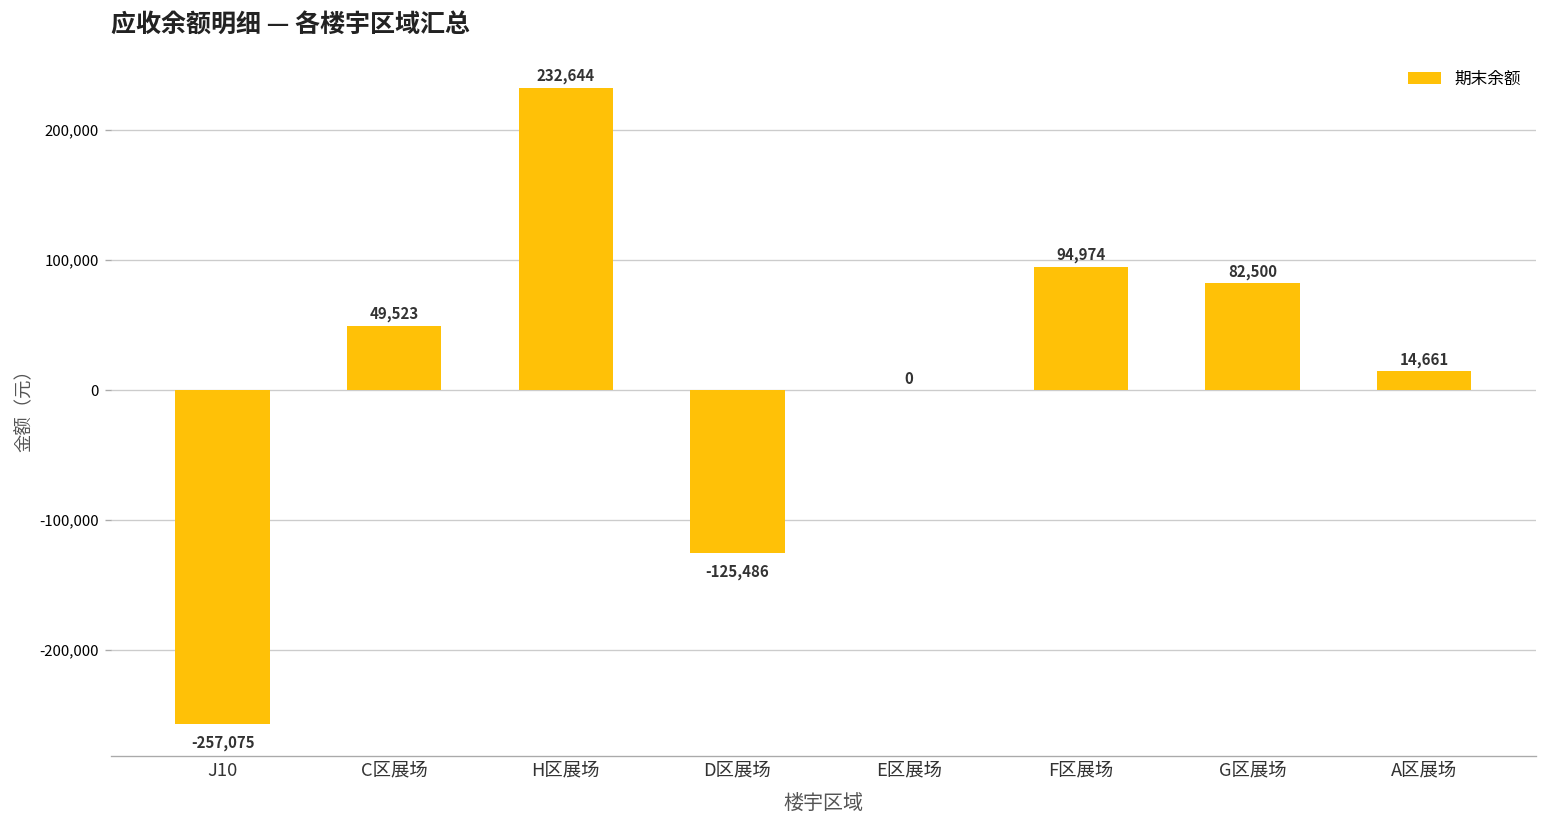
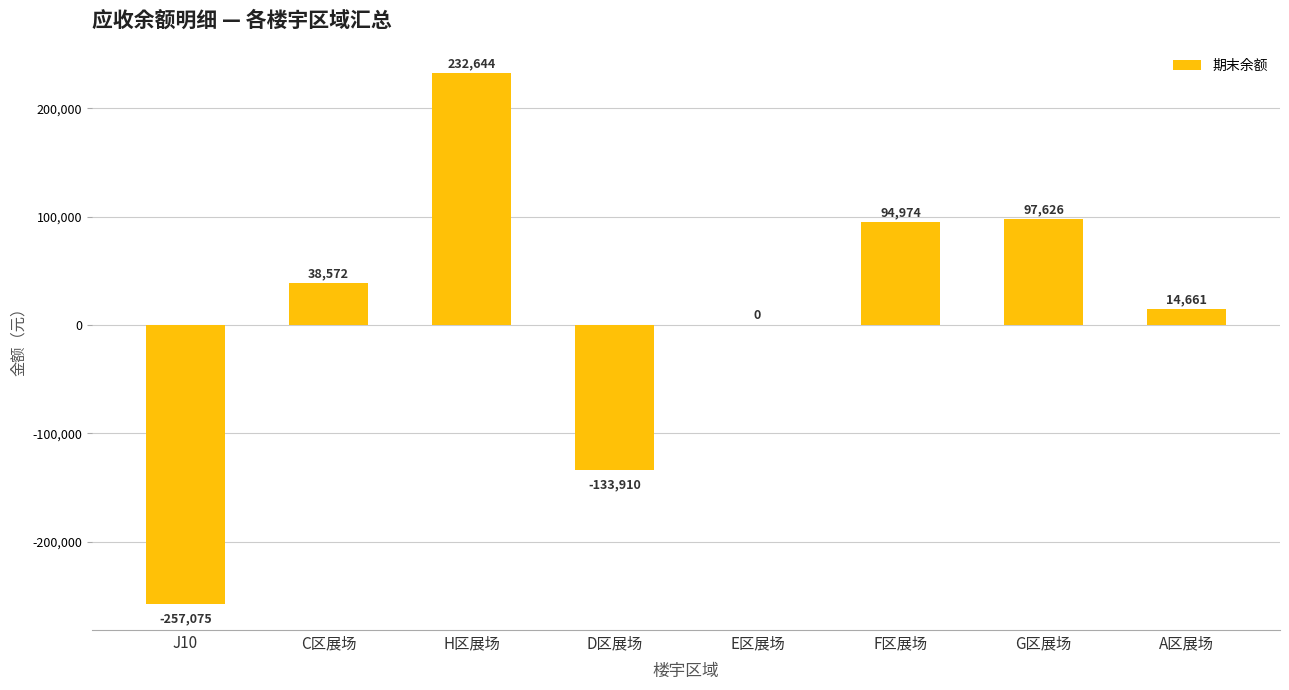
  {
    "J10": "-257,075",
-   "C区展场": "49,523",
+   "C区展场": "38,572",
    "H区展场": "232,644",
-   "D区展场": "-125,486",
+   "D区展场": "-133,910",
    "E区展场": "0",
    "F区展场": "94,974",
-   "G区展场": "82,500",
+   "G区展场": "97,626",
    "A区展场": "14,661"
  }
